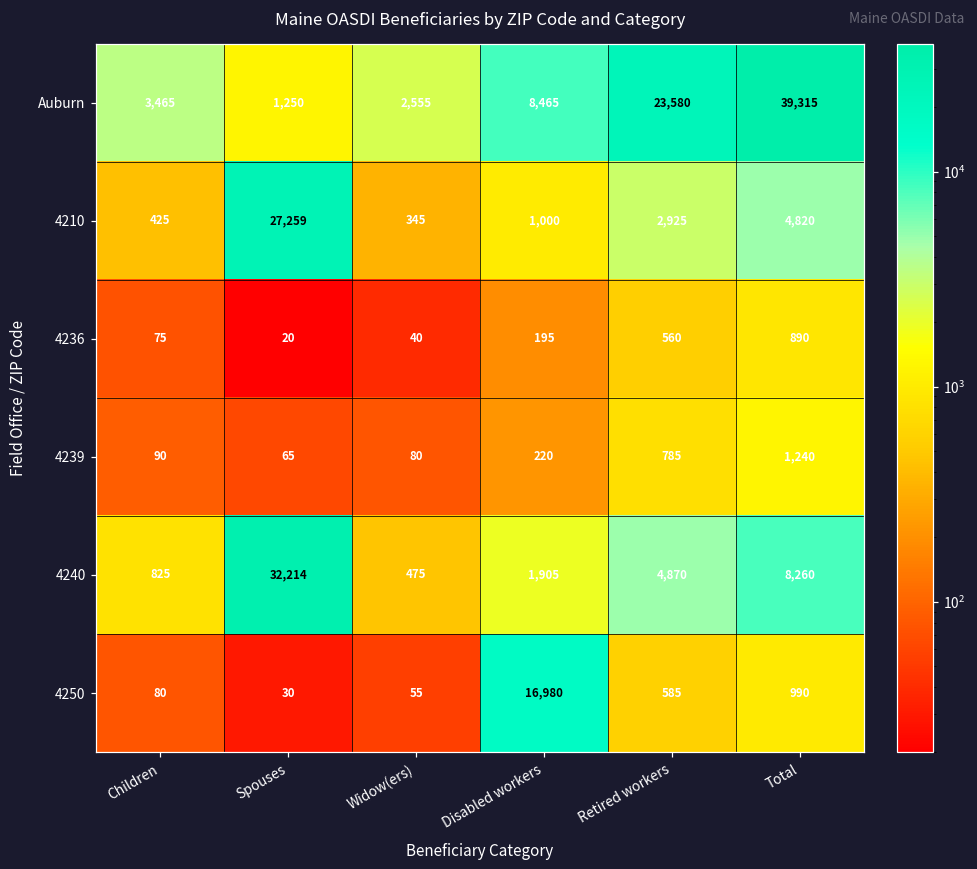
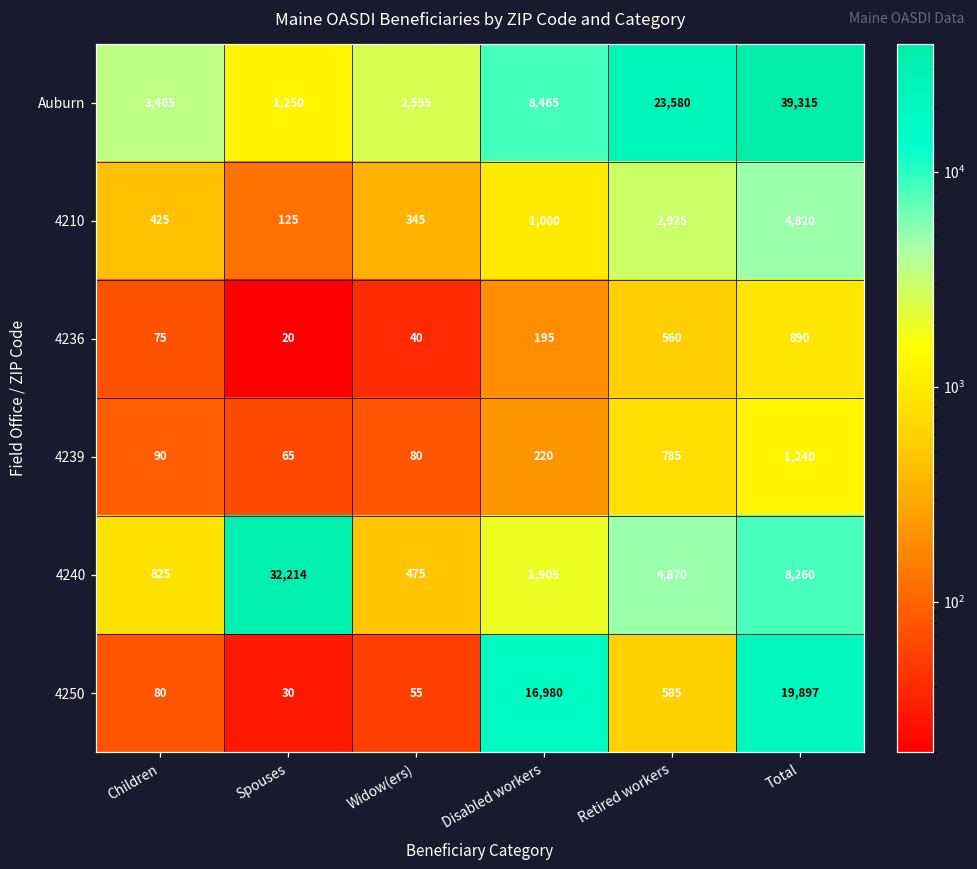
  {
    "Auburn": {
      "Children": "3,465",
      "Spouses": "1,250",
      "Widow(ers)": "2,555",
      "Disabled workers": "8,465",
      "Retired workers": "23,580",
      "Total": "39,315"
    },
    "4210": {
      "Children": "425",
-     "Spouses": "27,259",
+     "Spouses": "125",
      "Widow(ers)": "345",
      "Disabled workers": "1,000",
      "Retired workers": "2,925",
      "Total": "4,820"
    },
    "4236": {
      "Children": "75",
      "Spouses": "20",
      "Widow(ers)": "40",
      "Disabled workers": "195",
      "Retired workers": "560",
      "Total": "890"
    },
    "4239": {
      "Children": "90",
      "Spouses": "65",
      "Widow(ers)": "80",
      "Disabled workers": "220",
      "Retired workers": "785",
      "Total": "1,240"
    },
    "4240": {
      "Children": "825",
      "Spouses": "32,214",
      "Widow(ers)": "475",
      "Disabled workers": "1,905",
      "Retired workers": "4,870",
      "Total": "8,260"
    },
    "4250": {
      "Children": "80",
      "Spouses": "30",
      "Widow(ers)": "55",
      "Disabled workers": "16,980",
      "Retired workers": "585",
-     "Total": "990"
+     "Total": "19,897"
    }
  }
